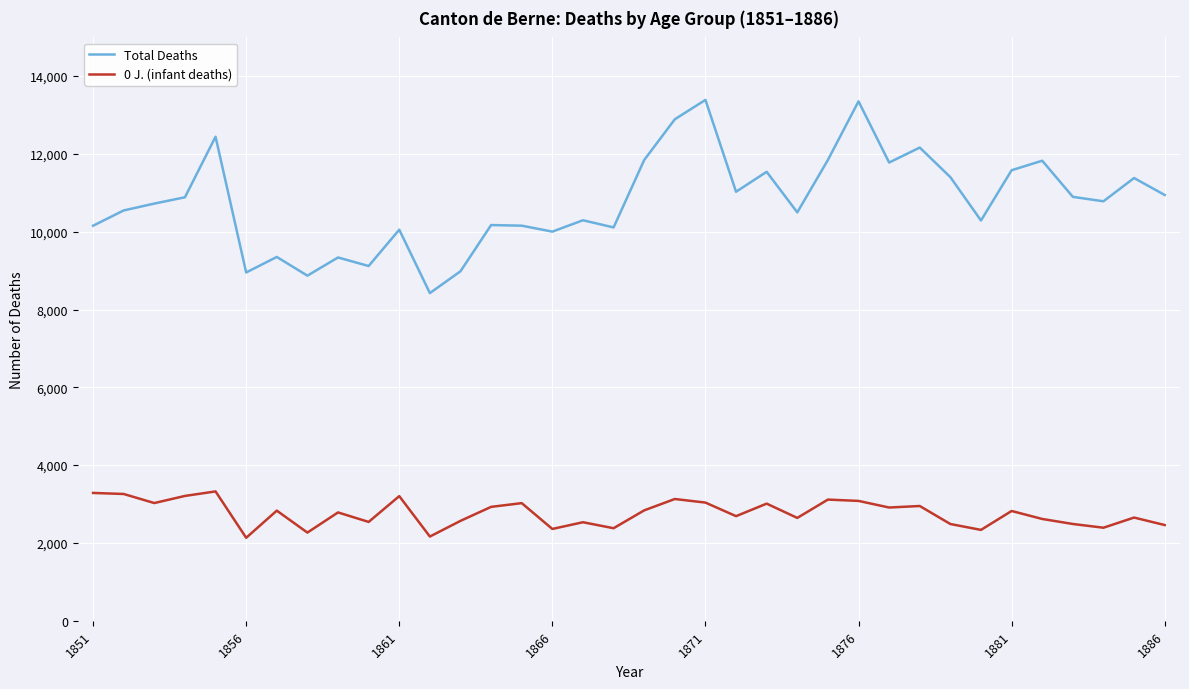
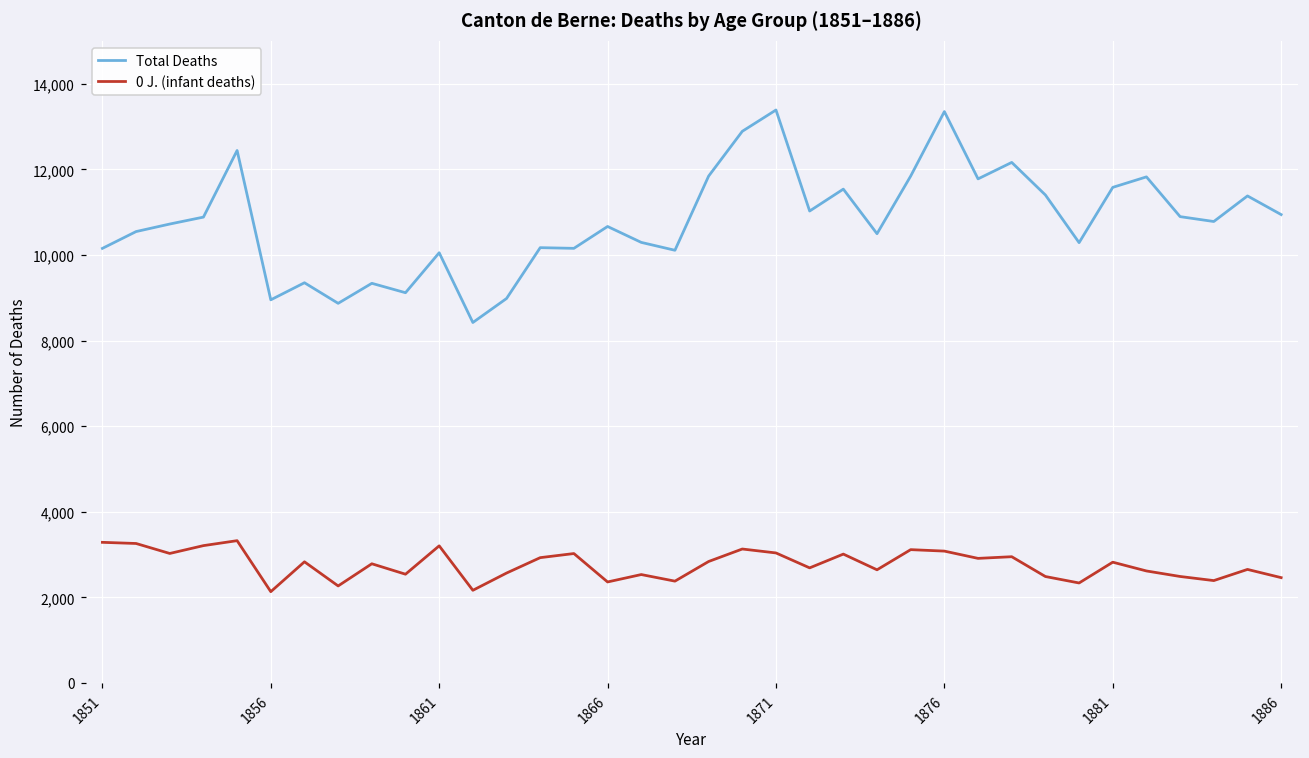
  {
    "Total Deaths": {
      "1851": "10,200",
      "1856": "9,000",
      "1861": "10,100",
-     "1866": "10,000",
+     "1866": "10,700",
      "1871": "13,400",
      "1876": "13,400",
      "1881": "11,600",
      "1886": "10,900"
    },
    "0 J. (infant deaths)": {
      "1851": "3,300",
      "1856": "2,100",
      "1861": "3,200",
      "1866": "2,400",
      "1871": "3,000",
      "1876": "3,100",
      "1881": "2,800",
      "1886": "2,500"
    }
  }
